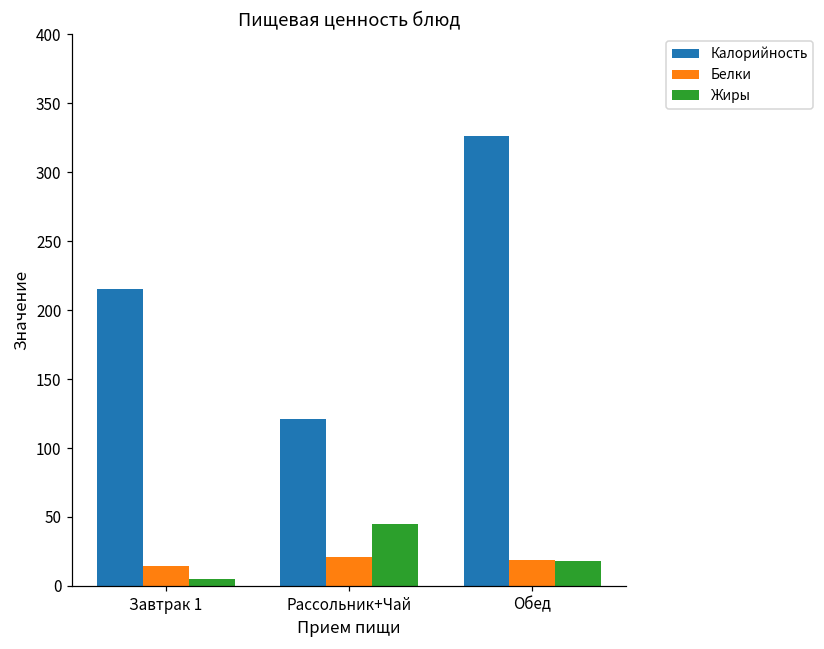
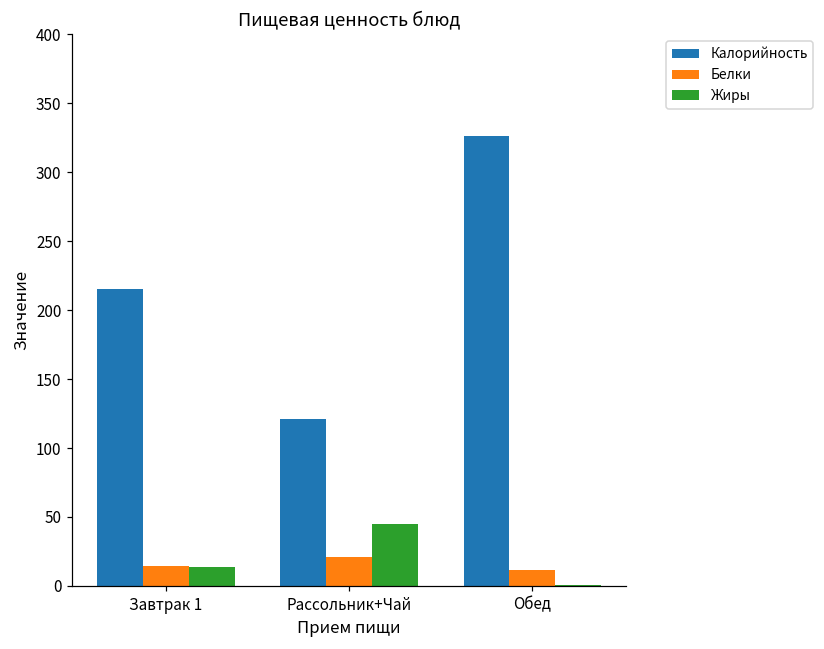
  {
    "Калорийность": {
      "Завтрак 1": 216,
      "Рассольник+Чай": 121,
      "Обед": 326
    },
    "Белки": {
      "Завтрак 1": 14,
      "Рассольник+Чай": 21,
-     "Обед": 19
+     "Обед": 12
    },
    "Жиры": {
-     "Завтрак 1": 5,
+     "Завтрак 1": 14,
      "Рассольник+Чай": 45,
-     "Обед": 18
+     "Обед": 1
    }
  }
